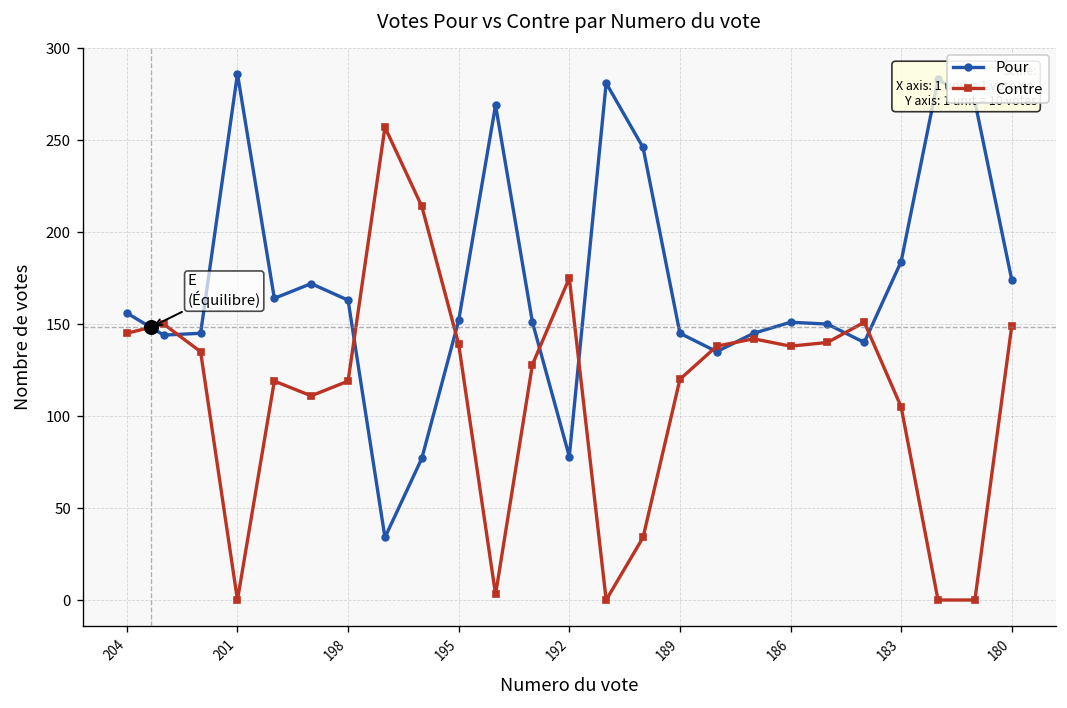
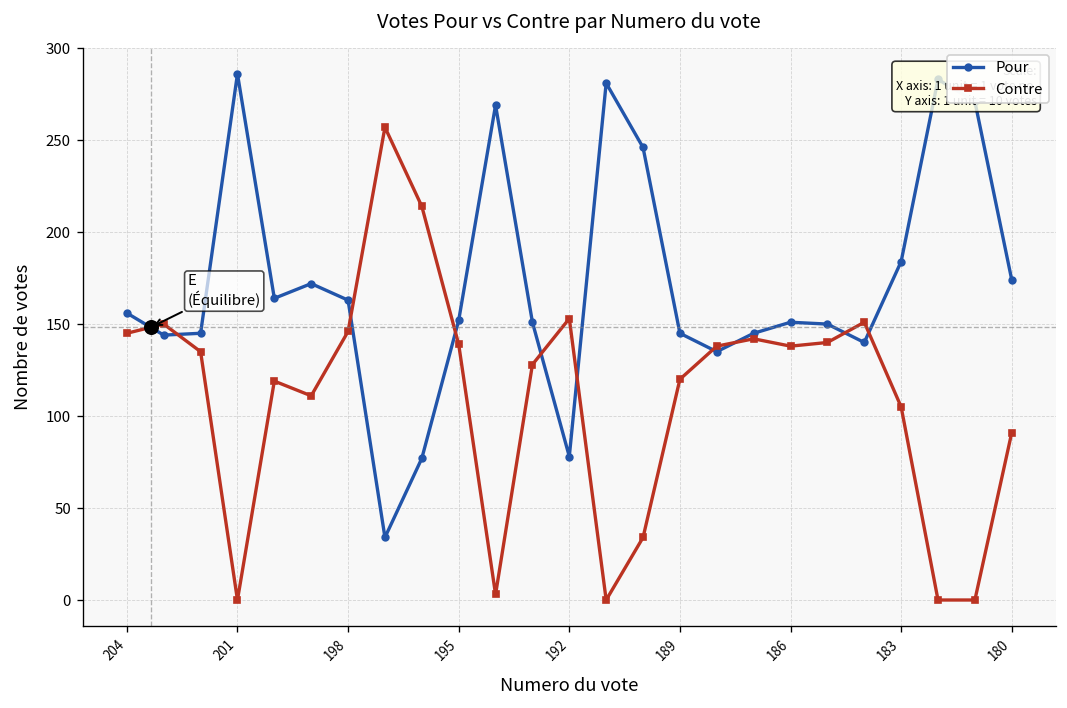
  {
    "Pour": {
      "204": 156,
      "201": 286,
      "198": 163,
      "195": 152,
      "192": 78,
      "189": 145,
      "186": 151,
      "183": 184,
      "180": 174
    },
    "Contre": {
      "204": 145,
      "201": 0,
-     "198": 119,
+     "198": 146,
      "195": 139,
-     "192": 175,
+     "192": 153,
      "189": 120,
      "186": 138,
      "183": 105,
-     "180": 149
+     "180": 91
    }
  }
